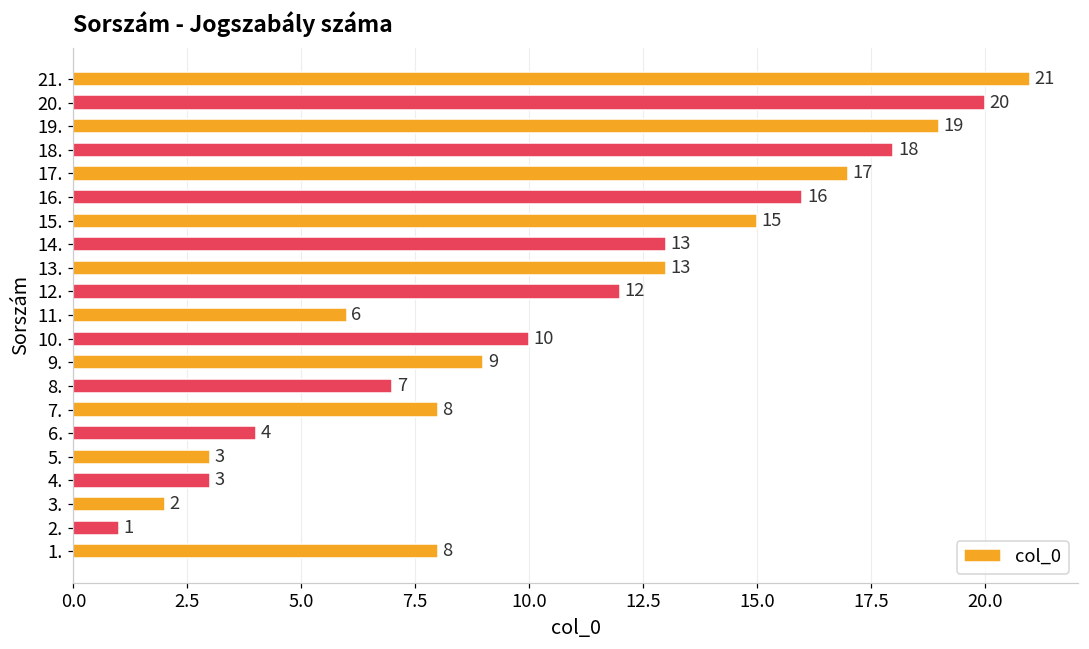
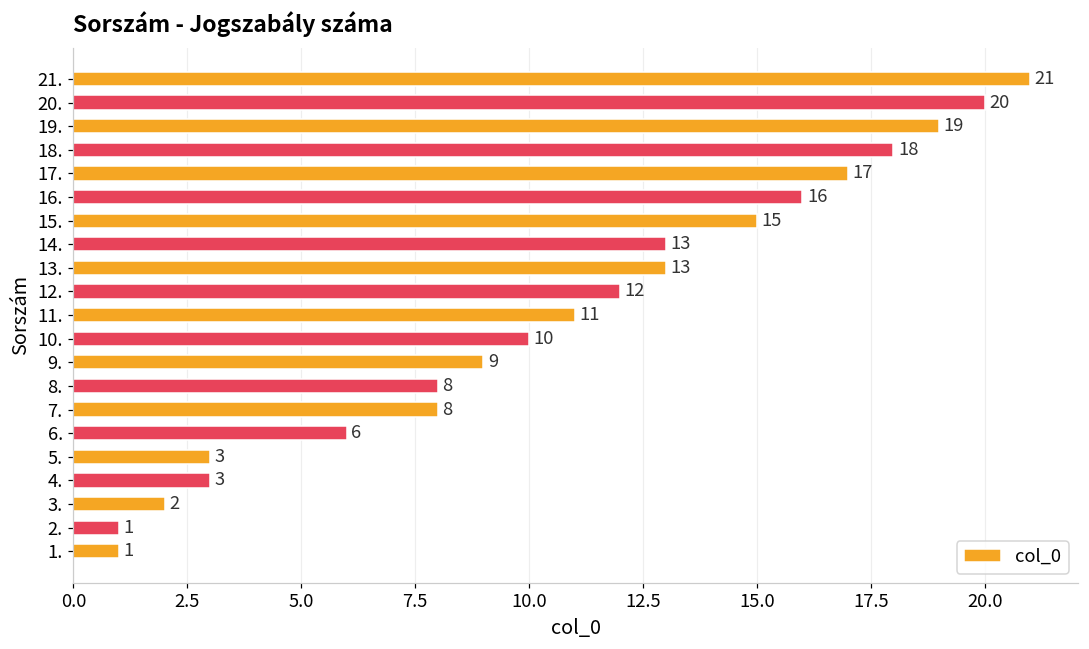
  {
    "21.": 21,
    "20.": 20,
    "19.": 19,
    "18.": 18,
    "17.": 17,
    "16.": 16,
    "15.": 15,
    "14.": 13,
    "13.": 13,
    "12.": 12,
-   "11.": 6,
+   "11.": 11,
    "10.": 10,
    "9.": 9,
-   "8.": 7,
+   "8.": 8,
    "7.": 8,
-   "6.": 4,
+   "6.": 6,
    "5.": 3,
    "4.": 3,
    "3.": 2,
    "2.": 1,
-   "1.": 8
+   "1.": 1
  }
